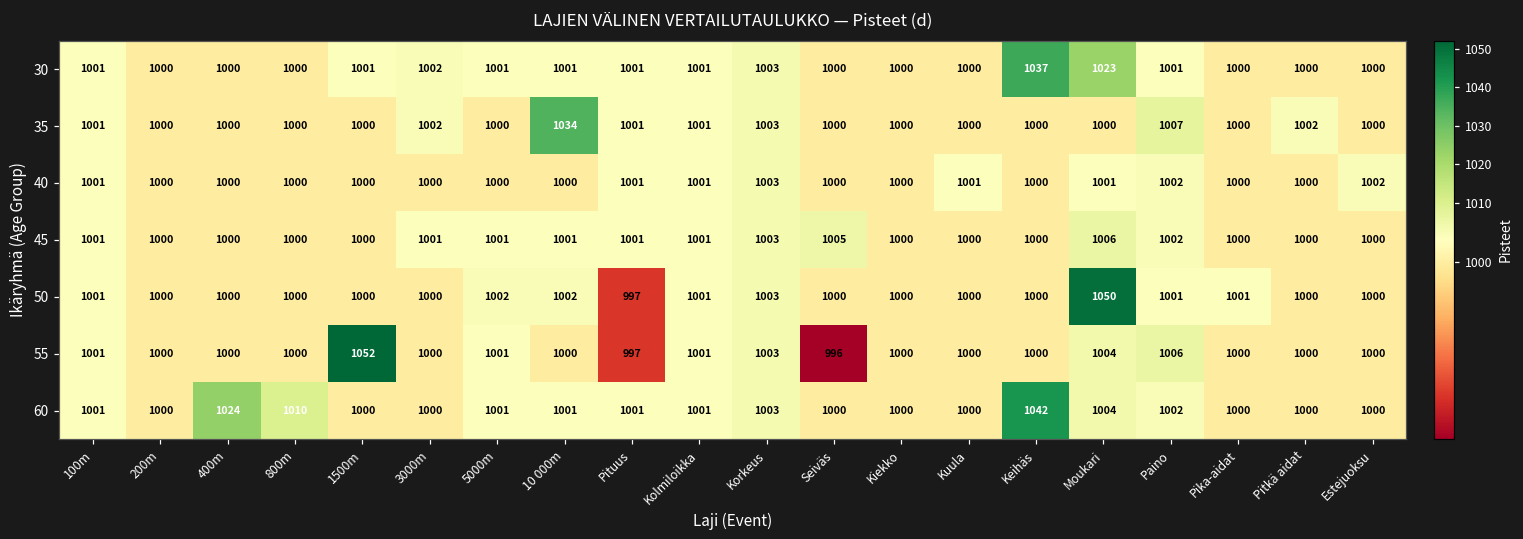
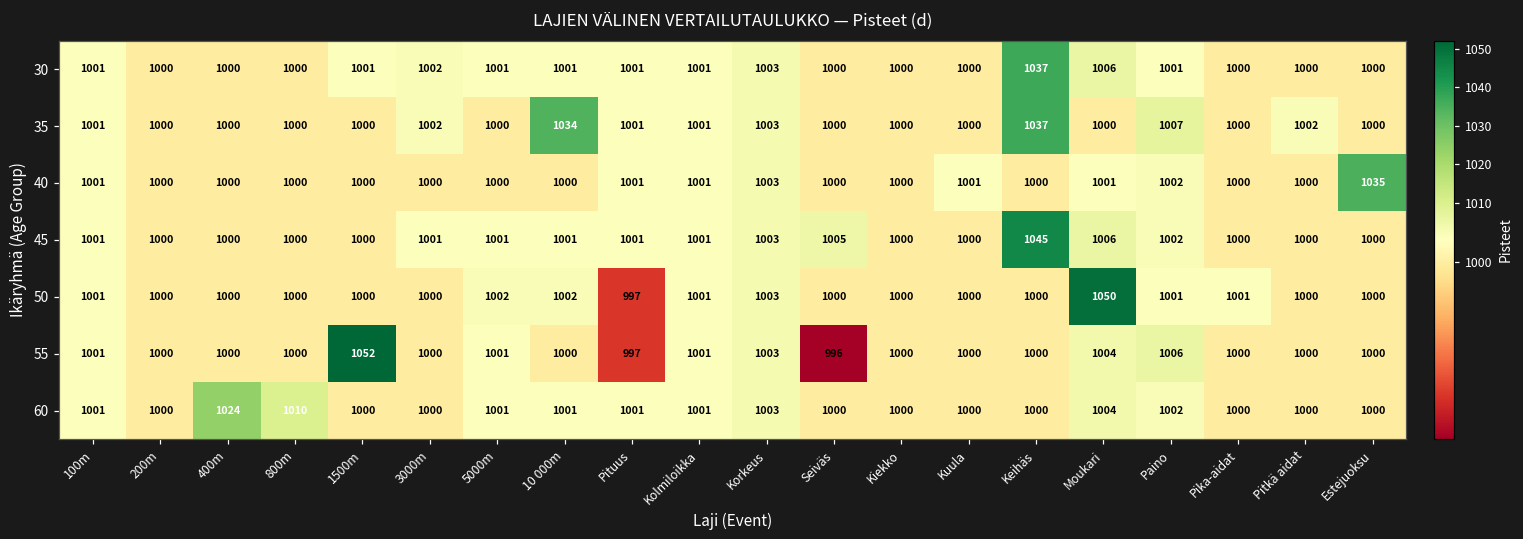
  {
    "30": {
      "100m": 1001,
      "200m": 1000,
      "400m": 1000,
      "800m": 1000,
      "1500m": 1001,
      "3000m": 1002,
      "5000m": 1001,
      "10 000m": 1001,
      "Pituus": 1001,
      "Kolmiloikka": 1001,
      "Korkeus": 1003,
      "Seiväs": 1000,
      "Kiekko": 1000,
      "Kuula": 1000,
      "Keihäs": 1037,
-     "Moukari": 1023,
+     "Moukari": 1006,
      "Paino": 1001,
      "Pika-aidat": 1000,
      "Pitkä aidat": 1000,
      "Estejuoksu": 1000
    },
    "35": {
      "100m": 1001,
      "200m": 1000,
      "400m": 1000,
      "800m": 1000,
      "1500m": 1000,
      "3000m": 1002,
      "5000m": 1000,
      "10 000m": 1034,
      "Pituus": 1001,
      "Kolmiloikka": 1001,
      "Korkeus": 1003,
      "Seiväs": 1000,
      "Kiekko": 1000,
      "Kuula": 1000,
-     "Keihäs": 1000,
+     "Keihäs": 1037,
      "Moukari": 1000,
      "Paino": 1007,
      "Pika-aidat": 1000,
      "Pitkä aidat": 1002,
      "Estejuoksu": 1000
    },
    "40": {
      "100m": 1001,
      "200m": 1000,
      "400m": 1000,
      "800m": 1000,
      "1500m": 1000,
      "3000m": 1000,
      "5000m": 1000,
      "10 000m": 1000,
      "Pituus": 1001,
      "Kolmiloikka": 1001,
      "Korkeus": 1003,
      "Seiväs": 1000,
      "Kiekko": 1000,
      "Kuula": 1001,
      "Keihäs": 1000,
      "Moukari": 1001,
      "Paino": 1002,
      "Pika-aidat": 1000,
      "Pitkä aidat": 1000,
-     "Estejuoksu": 1002
+     "Estejuoksu": 1035
    },
    "45": {
      "100m": 1001,
      "200m": 1000,
      "400m": 1000,
      "800m": 1000,
      "1500m": 1000,
      "3000m": 1001,
      "5000m": 1001,
      "10 000m": 1001,
      "Pituus": 1001,
      "Kolmiloikka": 1001,
      "Korkeus": 1003,
      "Seiväs": 1005,
      "Kiekko": 1000,
      "Kuula": 1000,
-     "Keihäs": 1000,
+     "Keihäs": 1045,
      "Moukari": 1006,
      "Paino": 1002,
      "Pika-aidat": 1000,
      "Pitkä aidat": 1000,
      "Estejuoksu": 1000
    },
    "50": {
      "100m": 1001,
      "200m": 1000,
      "400m": 1000,
      "800m": 1000,
      "1500m": 1000,
      "3000m": 1000,
      "5000m": 1002,
      "10 000m": 1002,
      "Pituus": 997,
      "Kolmiloikka": 1001,
      "Korkeus": 1003,
      "Seiväs": 1000,
      "Kiekko": 1000,
      "Kuula": 1000,
      "Keihäs": 1000,
      "Moukari": 1050,
      "Paino": 1001,
      "Pika-aidat": 1001,
      "Pitkä aidat": 1000,
      "Estejuoksu": 1000
    },
    "55": {
      "100m": 1001,
      "200m": 1000,
      "400m": 1000,
      "800m": 1000,
      "1500m": 1052,
      "3000m": 1000,
      "5000m": 1001,
      "10 000m": 1000,
      "Pituus": 997,
      "Kolmiloikka": 1001,
      "Korkeus": 1003,
      "Seiväs": 996,
      "Kiekko": 1000,
      "Kuula": 1000,
      "Keihäs": 1000,
      "Moukari": 1004,
      "Paino": 1006,
      "Pika-aidat": 1000,
      "Pitkä aidat": 1000,
      "Estejuoksu": 1000
    },
    "60": {
      "100m": 1001,
      "200m": 1000,
      "400m": 1024,
      "800m": 1010,
      "1500m": 1000,
      "3000m": 1000,
      "5000m": 1001,
      "10 000m": 1001,
      "Pituus": 1001,
      "Kolmiloikka": 1001,
      "Korkeus": 1003,
      "Seiväs": 1000,
      "Kiekko": 1000,
      "Kuula": 1000,
-     "Keihäs": 1042,
+     "Keihäs": 1000,
      "Moukari": 1004,
      "Paino": 1002,
      "Pika-aidat": 1000,
      "Pitkä aidat": 1000,
      "Estejuoksu": 1000
    }
  }
